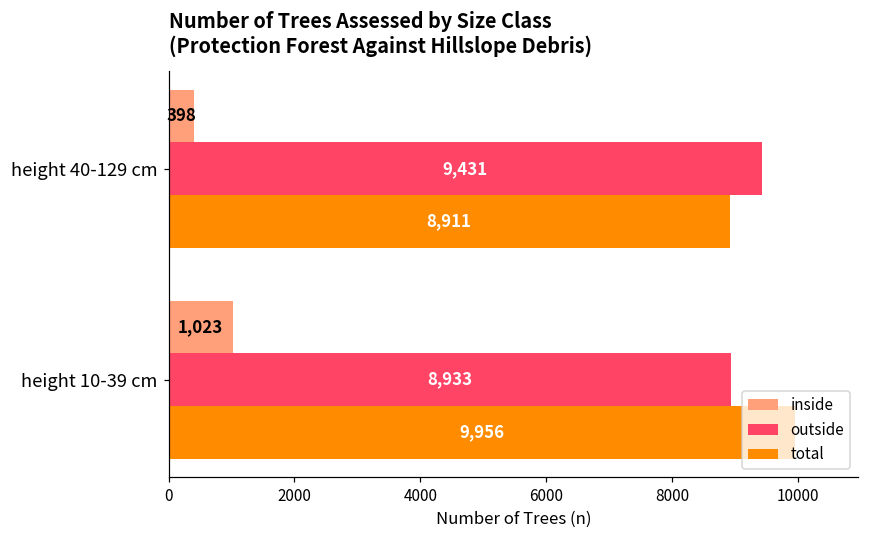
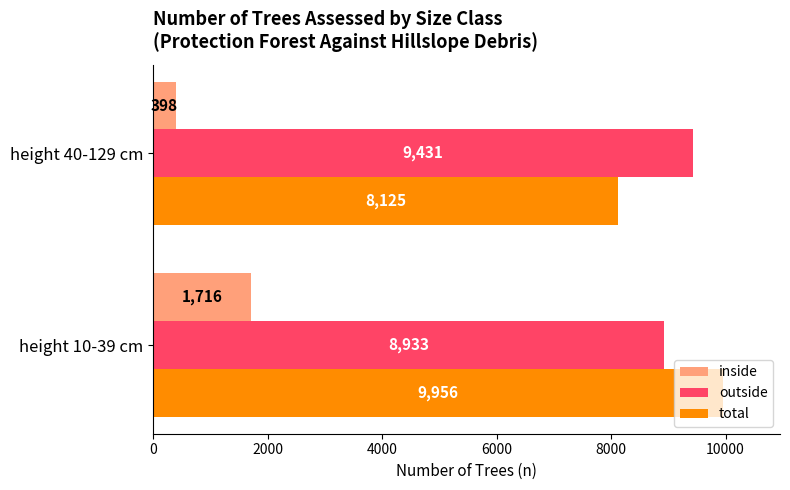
  {
    "inside": {
      "height 40-129 cm": "398",
-     "height 10-39 cm": "1,023"
+     "height 10-39 cm": "1,716"
    },
    "outside": {
      "height 40-129 cm": "9,431",
      "height 10-39 cm": "8,933"
    },
    "total": {
-     "height 40-129 cm": "8,911"
+     "height 40-129 cm": "8,125"
    }
  }
